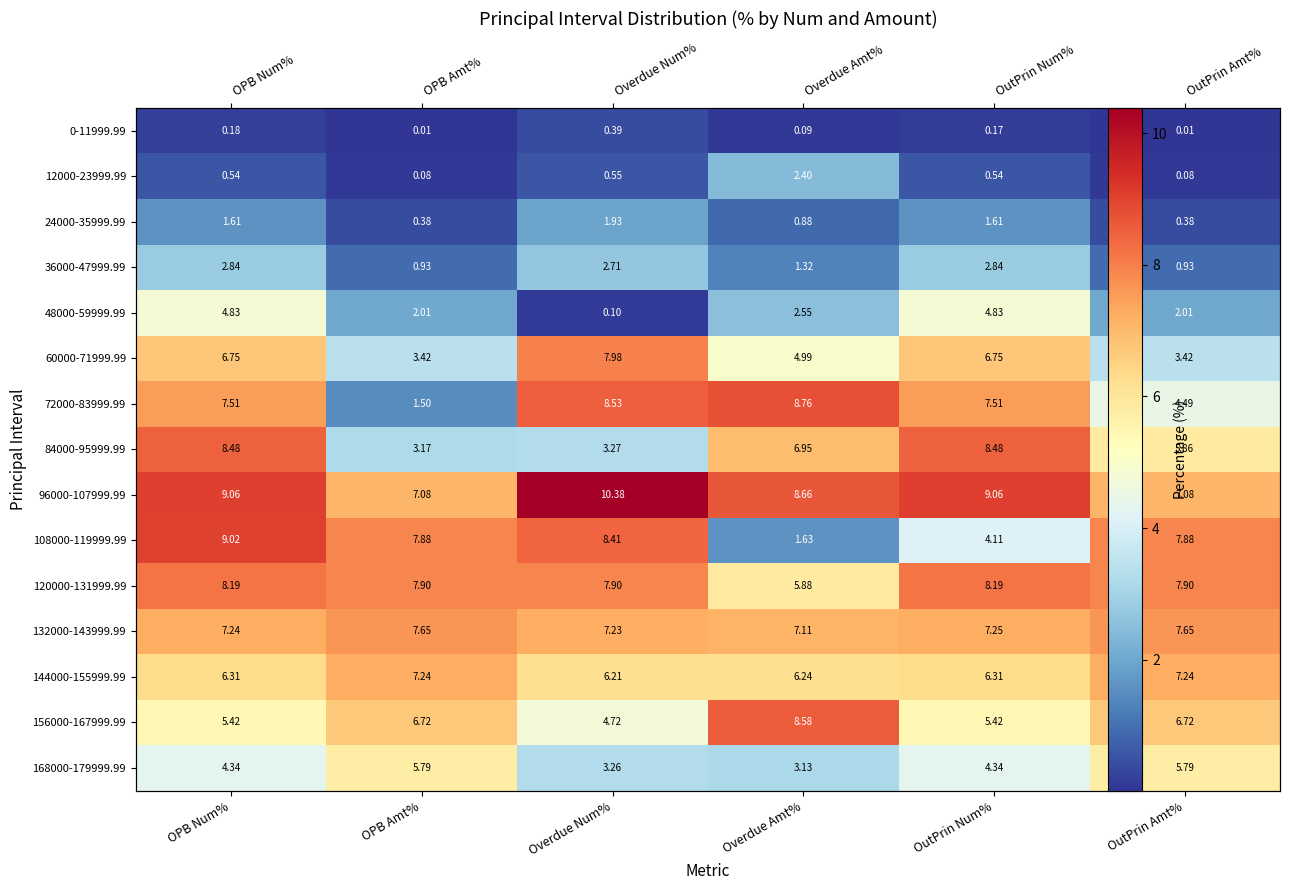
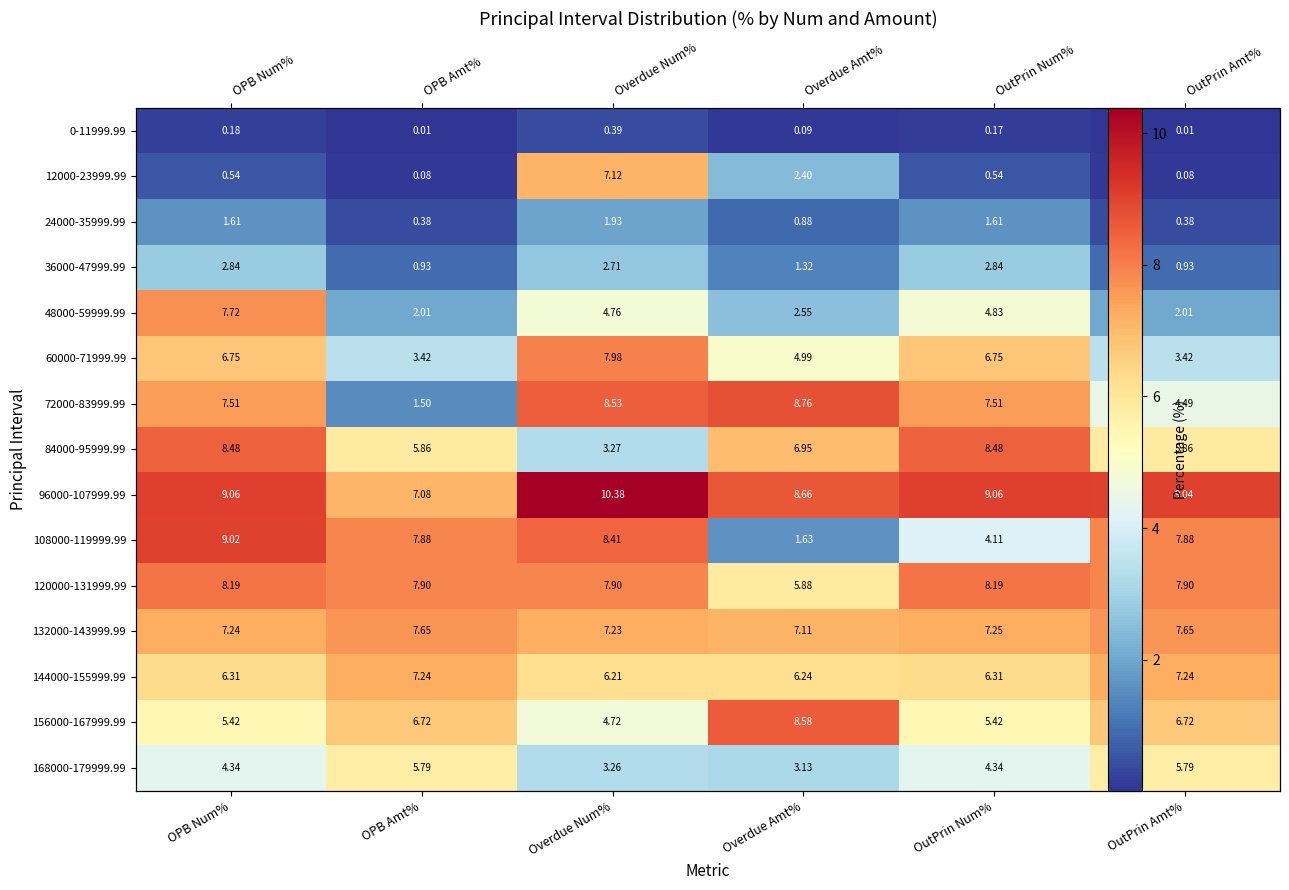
  {
    "0-11999.99": {
      "OPB Num%": 0.18,
      "OPB Amt%": 0.01,
      "Overdue Num%": 0.39,
      "Overdue Amt%": 0.09,
      "OutPrin Num%": 0.17,
      "OutPrin Amt%": 0.01
    },
    "12000-23999.99": {
      "OPB Num%": 0.54,
      "OPB Amt%": 0.08,
-     "Overdue Num%": 0.55,
+     "Overdue Num%": 7.12,
      "Overdue Amt%": 2.40,
      "OutPrin Num%": 0.54,
      "OutPrin Amt%": 0.08
    },
    "24000-35999.99": {
      "OPB Num%": 1.61,
      "OPB Amt%": 0.38,
      "Overdue Num%": 1.93,
      "Overdue Amt%": 0.88,
      "OutPrin Num%": 1.61,
      "OutPrin Amt%": 0.38
    },
    "36000-47999.99": {
      "OPB Num%": 2.84,
      "OPB Amt%": 0.93,
      "Overdue Num%": 2.71,
      "Overdue Amt%": 1.32,
      "OutPrin Num%": 2.84,
      "OutPrin Amt%": 0.93
    },
    "48000-59999.99": {
-     "OPB Num%": 4.83,
+     "OPB Num%": 7.72,
      "OPB Amt%": 2.01,
-     "Overdue Num%": 0.10,
+     "Overdue Num%": 4.76,
      "Overdue Amt%": 2.55,
      "OutPrin Num%": 4.83,
      "OutPrin Amt%": 2.01
    },
    "60000-71999.99": {
      "OPB Num%": 6.75,
      "OPB Amt%": 3.42,
      "Overdue Num%": 7.98,
      "Overdue Amt%": 4.99,
      "OutPrin Num%": 6.75,
      "OutPrin Amt%": 3.42
    },
    "72000-83999.99": {
      "OPB Num%": 7.51,
      "OPB Amt%": 1.50,
      "Overdue Num%": 8.53,
      "Overdue Amt%": 8.76,
      "OutPrin Num%": 7.51,
      "OutPrin Amt%": 4.49
    },
    "84000-95999.99": {
      "OPB Num%": 8.48,
-     "OPB Amt%": 3.17,
+     "OPB Amt%": 5.86,
      "Overdue Num%": 3.27,
      "Overdue Amt%": 6.95,
      "OutPrin Num%": 8.48,
      "OutPrin Amt%": 5.86
    },
    "96000-107999.99": {
      "OPB Num%": 9.06,
      "OPB Amt%": 7.08,
      "Overdue Num%": 10.38,
      "Overdue Amt%": 8.66,
      "OutPrin Num%": 9.06,
-     "OutPrin Amt%": 7.08
+     "OutPrin Amt%": 9.04
    },
    "108000-119999.99": {
      "OPB Num%": 9.02,
      "OPB Amt%": 7.88,
      "Overdue Num%": 8.41,
      "Overdue Amt%": 1.63,
      "OutPrin Num%": 4.11,
      "OutPrin Amt%": 7.88
    },
    "120000-131999.99": {
      "OPB Num%": 8.19,
      "OPB Amt%": 7.90,
      "Overdue Num%": 7.90,
      "Overdue Amt%": 5.88,
      "OutPrin Num%": 8.19,
      "OutPrin Amt%": 7.90
    },
    "132000-143999.99": {
      "OPB Num%": 7.24,
      "OPB Amt%": 7.65,
      "Overdue Num%": 7.23,
      "Overdue Amt%": 7.11,
      "OutPrin Num%": 7.25,
      "OutPrin Amt%": 7.65
    },
    "144000-155999.99": {
      "OPB Num%": 6.31,
      "OPB Amt%": 7.24,
      "Overdue Num%": 6.21,
      "Overdue Amt%": 6.24,
      "OutPrin Num%": 6.31,
      "OutPrin Amt%": 7.24
    },
    "156000-167999.99": {
      "OPB Num%": 5.42,
      "OPB Amt%": 6.72,
      "Overdue Num%": 4.72,
      "Overdue Amt%": 8.58,
      "OutPrin Num%": 5.42,
      "OutPrin Amt%": 6.72
    },
    "168000-179999.99": {
      "OPB Num%": 4.34,
      "OPB Amt%": 5.79,
      "Overdue Num%": 3.26,
      "Overdue Amt%": 3.13,
      "OutPrin Num%": 4.34,
      "OutPrin Amt%": 5.79
    }
  }
